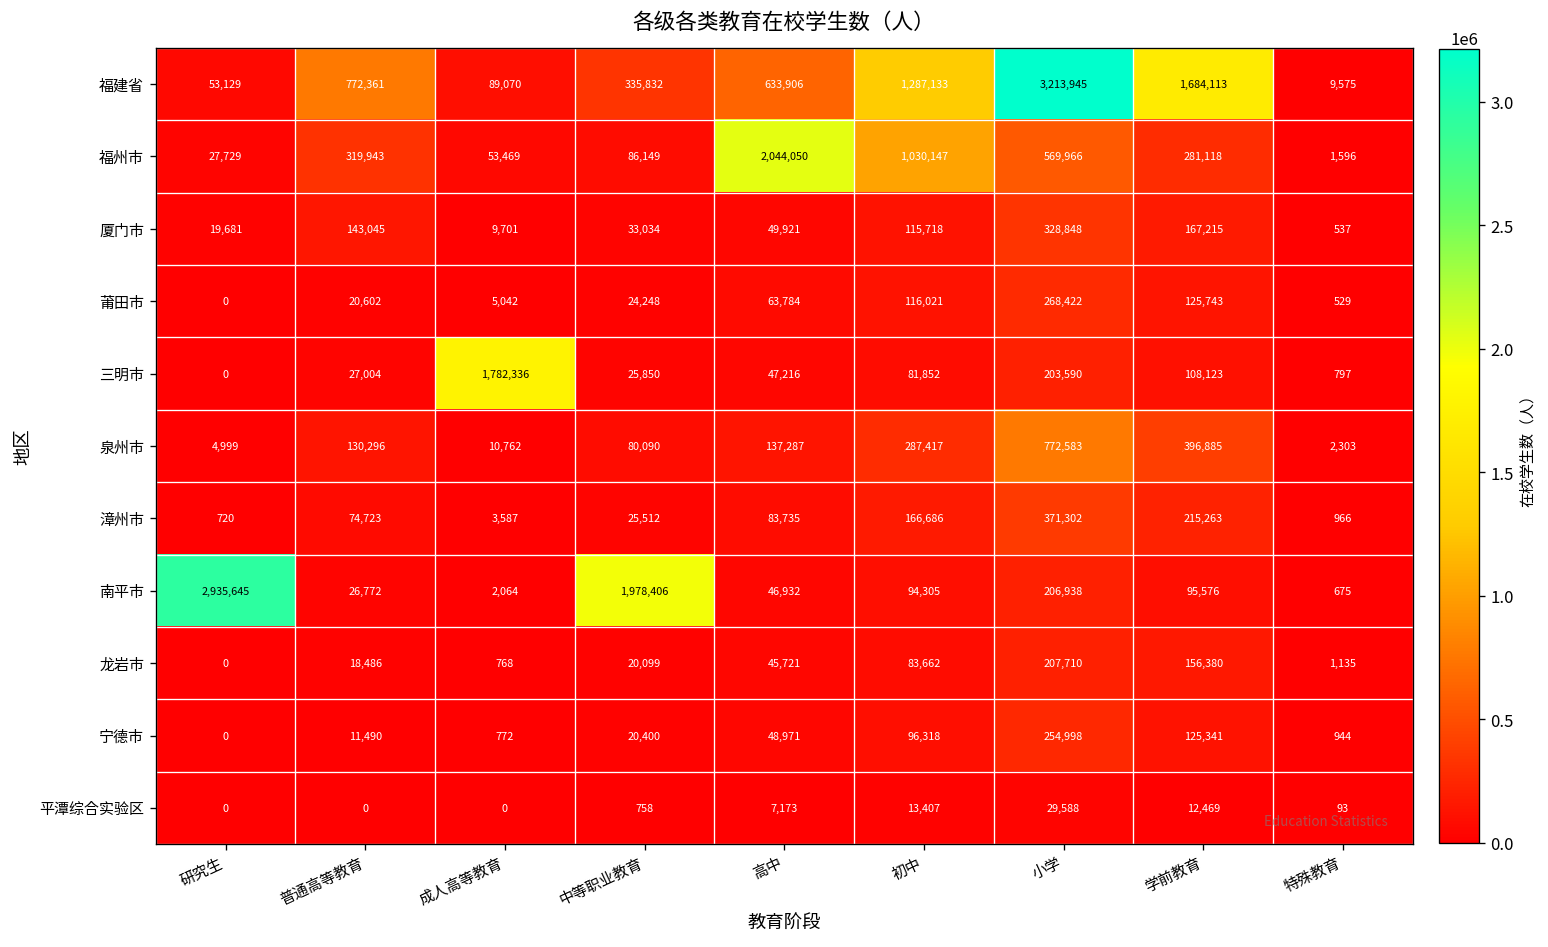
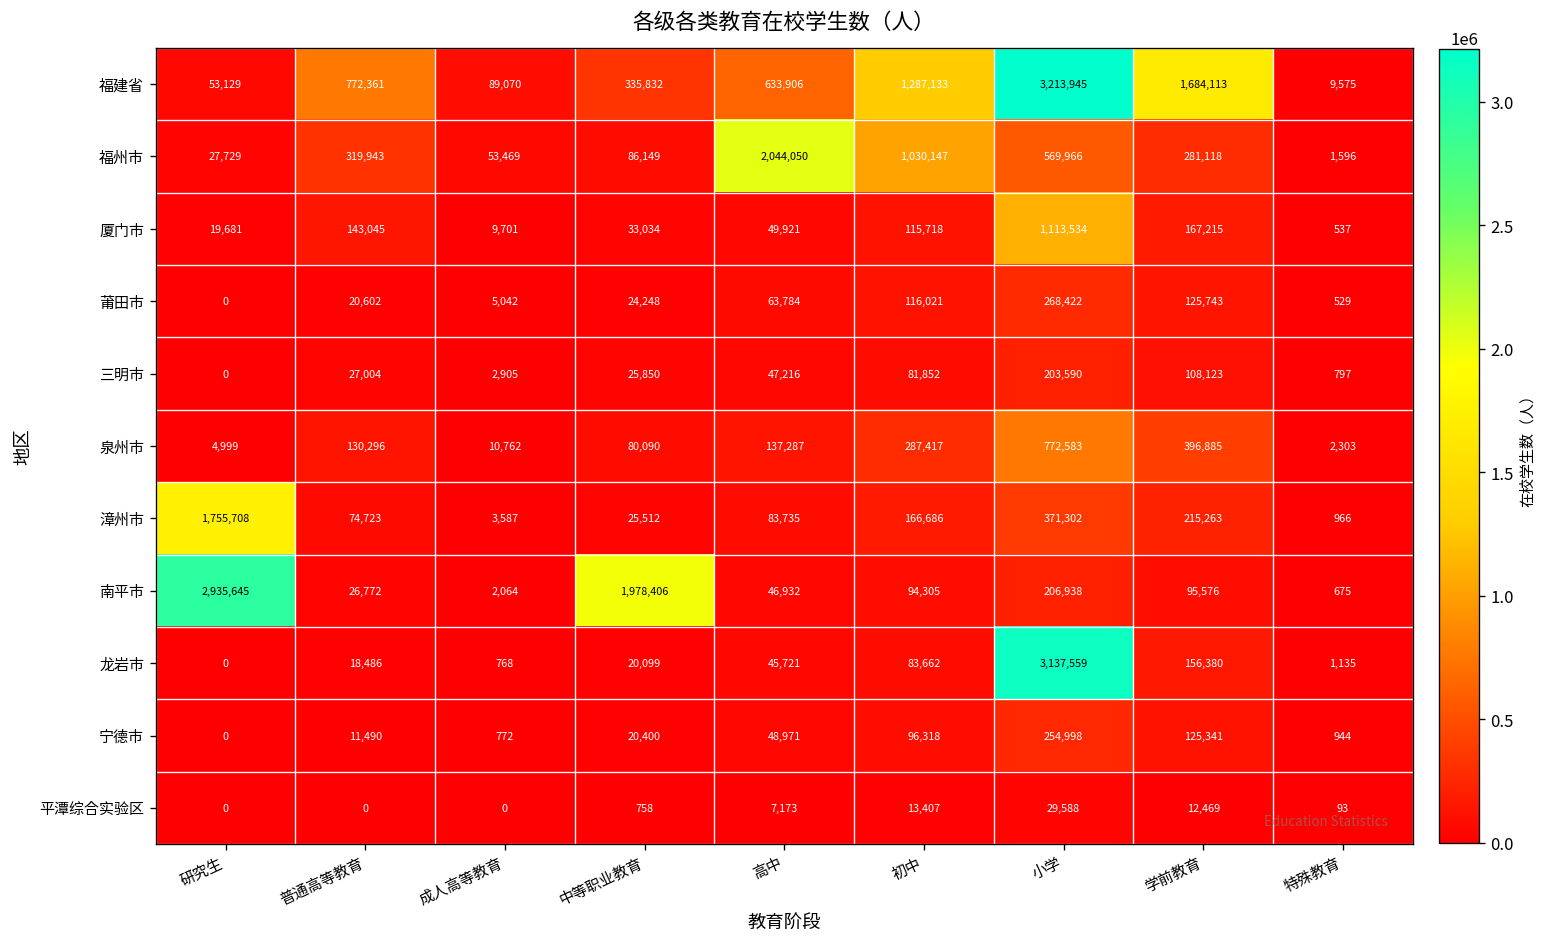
  {
    "福建省": {
      "研究生": "53,129",
      "普通高等教育": "772,361",
      "成人高等教育": "89,070",
      "中等职业教育": "335,832",
      "高中": "633,906",
      "初中": "1,287,133",
      "小学": "3,213,945",
      "学前教育": "1,684,113",
      "特殊教育": "9,575"
    },
    "福州市": {
      "研究生": "27,729",
      "普通高等教育": "319,943",
      "成人高等教育": "53,469",
      "中等职业教育": "86,149",
      "高中": "2,044,050",
      "初中": "1,030,147",
      "小学": "569,966",
      "学前教育": "281,118",
      "特殊教育": "1,596"
    },
    "厦门市": {
      "研究生": "19,681",
      "普通高等教育": "143,045",
      "成人高等教育": "9,701",
      "中等职业教育": "33,034",
      "高中": "49,921",
      "初中": "115,718",
-     "小学": "328,848",
+     "小学": "1,113,534",
      "学前教育": "167,215",
      "特殊教育": "537"
    },
    "莆田市": {
      "研究生": "0",
      "普通高等教育": "20,602",
      "成人高等教育": "5,042",
      "中等职业教育": "24,248",
      "高中": "63,784",
      "初中": "116,021",
      "小学": "268,422",
      "学前教育": "125,743",
      "特殊教育": "529"
    },
    "三明市": {
      "研究生": "0",
      "普通高等教育": "27,004",
-     "成人高等教育": "1,782,336",
+     "成人高等教育": "2,905",
      "中等职业教育": "25,850",
      "高中": "47,216",
      "初中": "81,852",
      "小学": "203,590",
      "学前教育": "108,123",
      "特殊教育": "797"
    },
    "泉州市": {
      "研究生": "4,999",
      "普通高等教育": "130,296",
      "成人高等教育": "10,762",
      "中等职业教育": "80,090",
      "高中": "137,287",
      "初中": "287,417",
      "小学": "772,583",
      "学前教育": "396,885",
      "特殊教育": "2,303"
    },
    "漳州市": {
-     "研究生": "720",
+     "研究生": "1,755,708",
      "普通高等教育": "74,723",
      "成人高等教育": "3,587",
      "中等职业教育": "25,512",
      "高中": "83,735",
      "初中": "166,686",
      "小学": "371,302",
      "学前教育": "215,263",
      "特殊教育": "966"
    },
    "南平市": {
      "研究生": "2,935,645",
      "普通高等教育": "26,772",
      "成人高等教育": "2,064",
      "中等职业教育": "1,978,406",
      "高中": "46,932",
      "初中": "94,305",
      "小学": "206,938",
      "学前教育": "95,576",
      "特殊教育": "675"
    },
    "龙岩市": {
      "研究生": "0",
      "普通高等教育": "18,486",
      "成人高等教育": "768",
      "中等职业教育": "20,099",
      "高中": "45,721",
      "初中": "83,662",
-     "小学": "207,710",
+     "小学": "3,137,559",
      "学前教育": "156,380",
      "特殊教育": "1,135"
    },
    "宁德市": {
      "研究生": "0",
      "普通高等教育": "11,490",
      "成人高等教育": "772",
      "中等职业教育": "20,400",
      "高中": "48,971",
      "初中": "96,318",
      "小学": "254,998",
      "学前教育": "125,341",
      "特殊教育": "944"
    },
    "平潭综合实验区": {
      "研究生": "0",
      "普通高等教育": "0",
      "成人高等教育": "0",
      "中等职业教育": "758",
      "高中": "7,173",
      "初中": "13,407",
      "小学": "29,588",
      "学前教育": "12,469"
    }
  }
